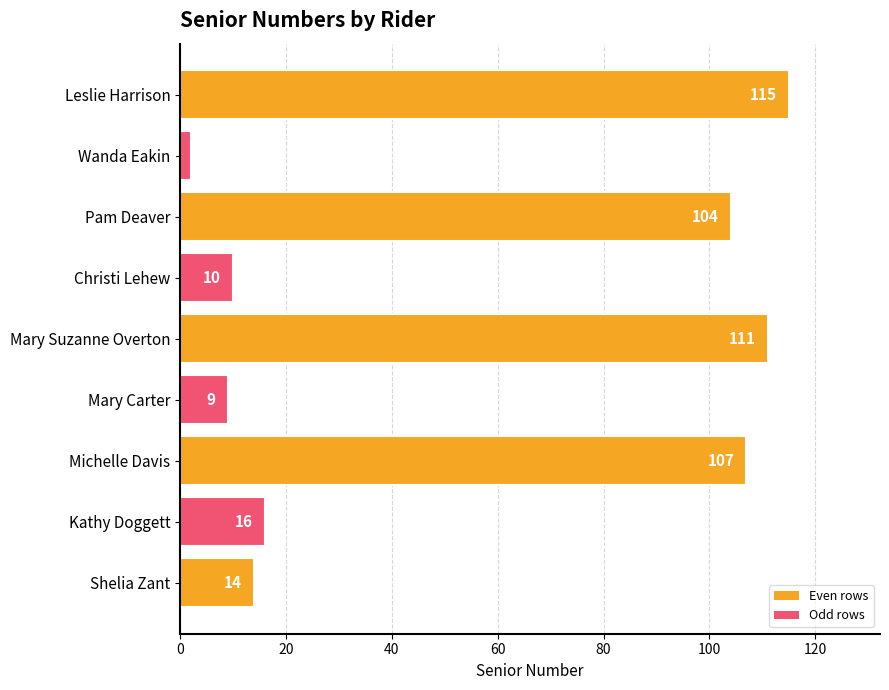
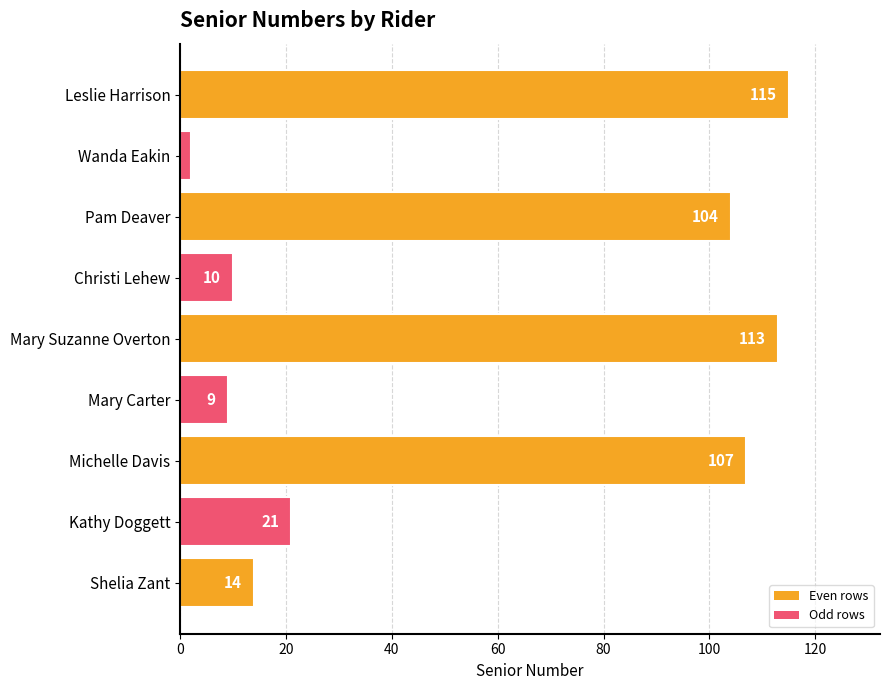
  {
    "Leslie Harrison": 115,
    "Pam Deaver": 104,
    "Christi Lehew": 10,
-   "Mary Suzanne Overton": 111,
+   "Mary Suzanne Overton": 113,
    "Mary Carter": 9,
    "Michelle Davis": 107,
-   "Kathy Doggett": 16,
+   "Kathy Doggett": 21,
    "Shelia Zant": 14
  }
